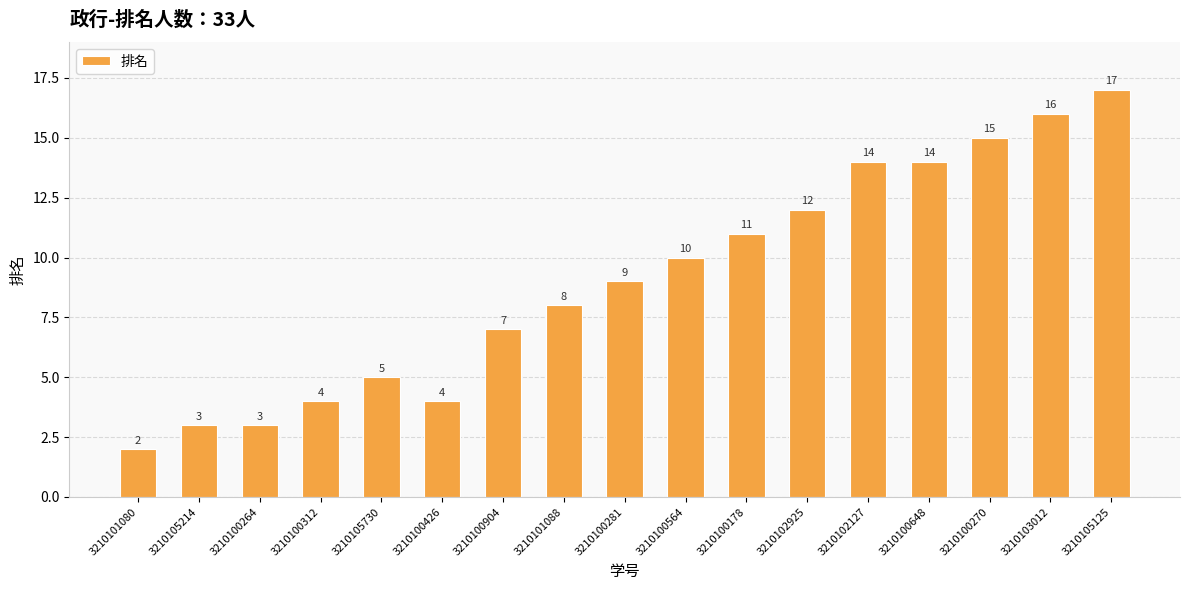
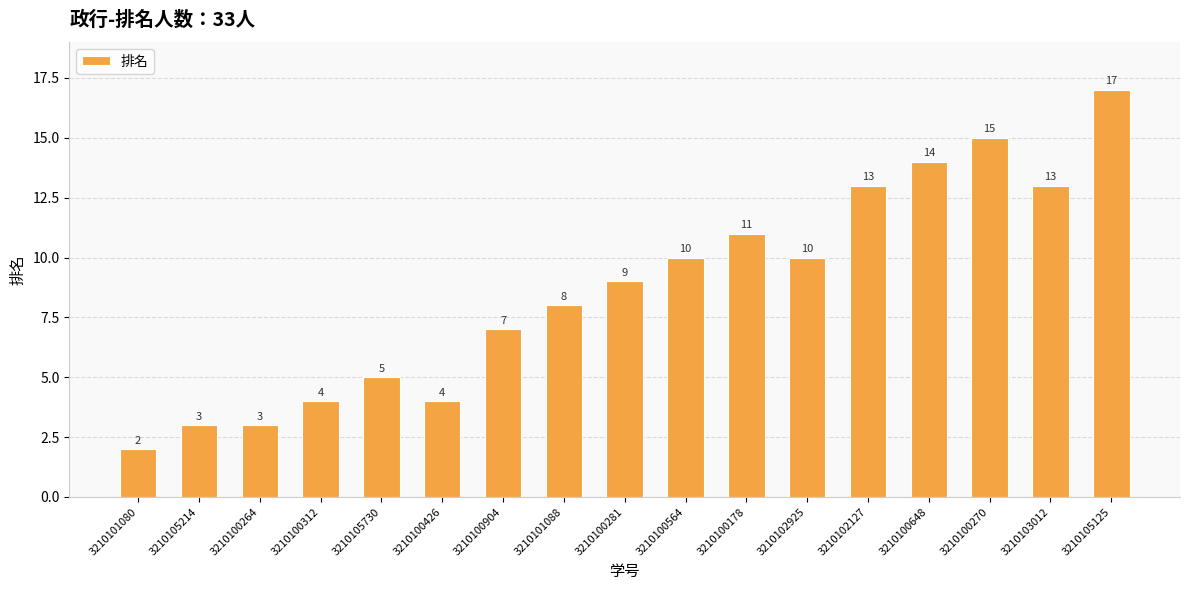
  {
    "3210101080": 2,
    "3210105214": 3,
    "3210100264": 3,
    "3210100312": 4,
    "3210105730": 5,
    "3210100426": 4,
    "3210100904": 7,
    "3210101088": 8,
    "3210100281": 9,
    "3210100564": 10,
    "3210100178": 11,
-   "3210102925": 12,
-   "3210102127": 14,
+   "3210102925": 10,
+   "3210102127": 13,
    "3210100648": 14,
    "3210100270": 15,
-   "3210103012": 16,
+   "3210103012": 13,
    "3210105125": 17
  }
